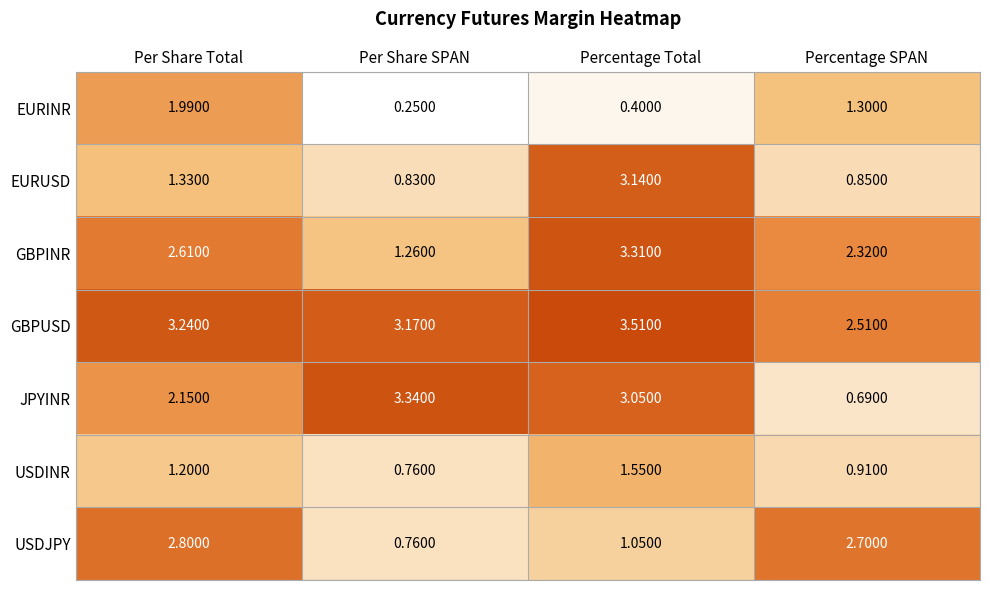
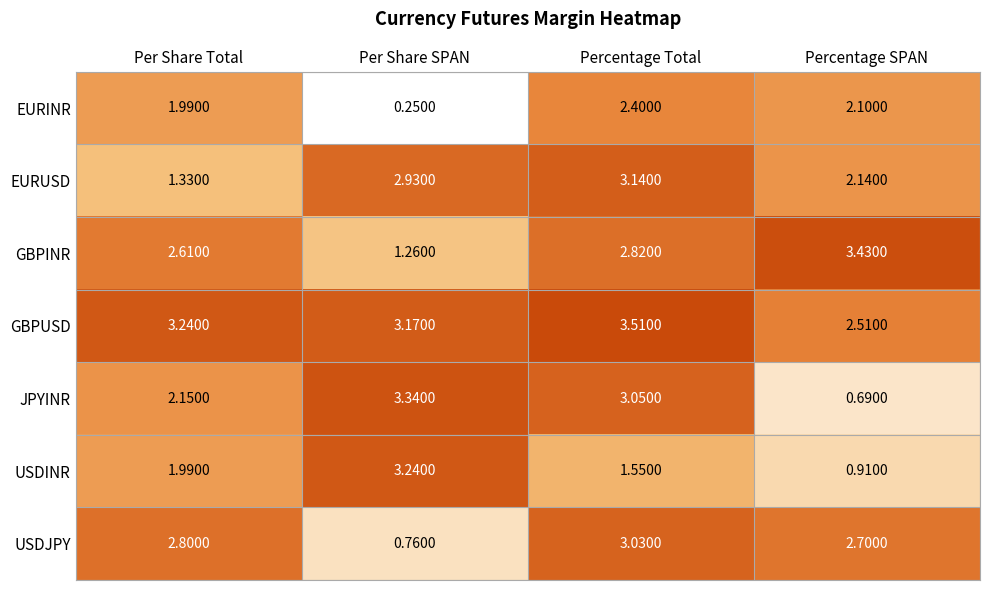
  {
    "EURINR": {
      "Per Share Total": 1.9900,
      "Per Share SPAN": 0.2500,
-     "Percentage Total": 0.4000,
-     "Percentage SPAN": 1.3000
+     "Percentage Total": 2.4000,
+     "Percentage SPAN": 2.1000
    },
    "EURUSD": {
      "Per Share Total": 1.3300,
-     "Per Share SPAN": 0.8300,
+     "Per Share SPAN": 2.9300,
      "Percentage Total": 3.1400,
-     "Percentage SPAN": 0.8500
+     "Percentage SPAN": 2.1400
    },
    "GBPINR": {
      "Per Share Total": 2.6100,
      "Per Share SPAN": 1.2600,
-     "Percentage Total": 3.3100,
-     "Percentage SPAN": 2.3200
+     "Percentage Total": 2.8200,
+     "Percentage SPAN": 3.4300
    },
    "GBPUSD": {
      "Per Share Total": 3.2400,
      "Per Share SPAN": 3.1700,
      "Percentage Total": 3.5100,
      "Percentage SPAN": 2.5100
    },
    "JPYINR": {
      "Per Share Total": 2.1500,
      "Per Share SPAN": 3.3400,
      "Percentage Total": 3.0500,
      "Percentage SPAN": 0.6900
    },
    "USDINR": {
-     "Per Share Total": 1.2000,
-     "Per Share SPAN": 0.7600,
+     "Per Share Total": 1.9900,
+     "Per Share SPAN": 3.2400,
      "Percentage Total": 1.5500,
      "Percentage SPAN": 0.9100
    },
    "USDJPY": {
      "Per Share Total": 2.8000,
      "Per Share SPAN": 0.7600,
-     "Percentage Total": 1.0500,
+     "Percentage Total": 3.0300,
      "Percentage SPAN": 2.7000
    }
  }
